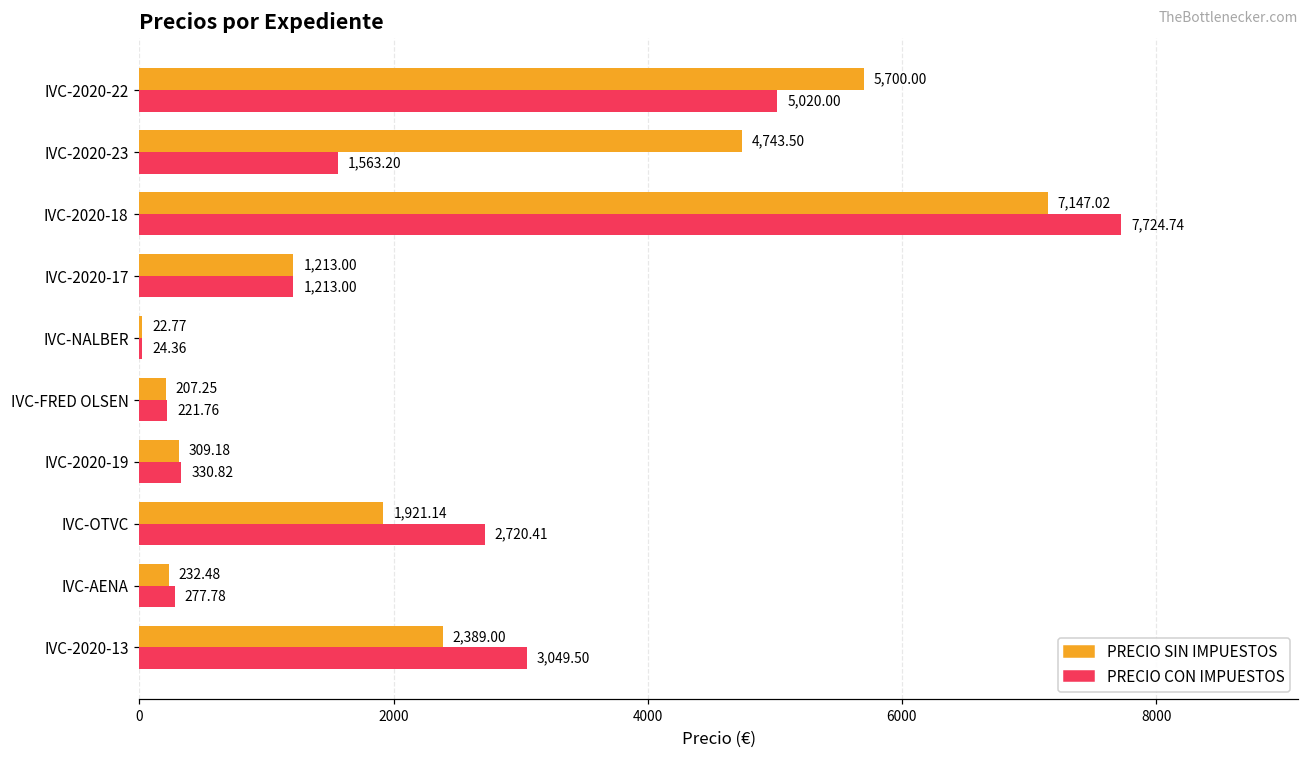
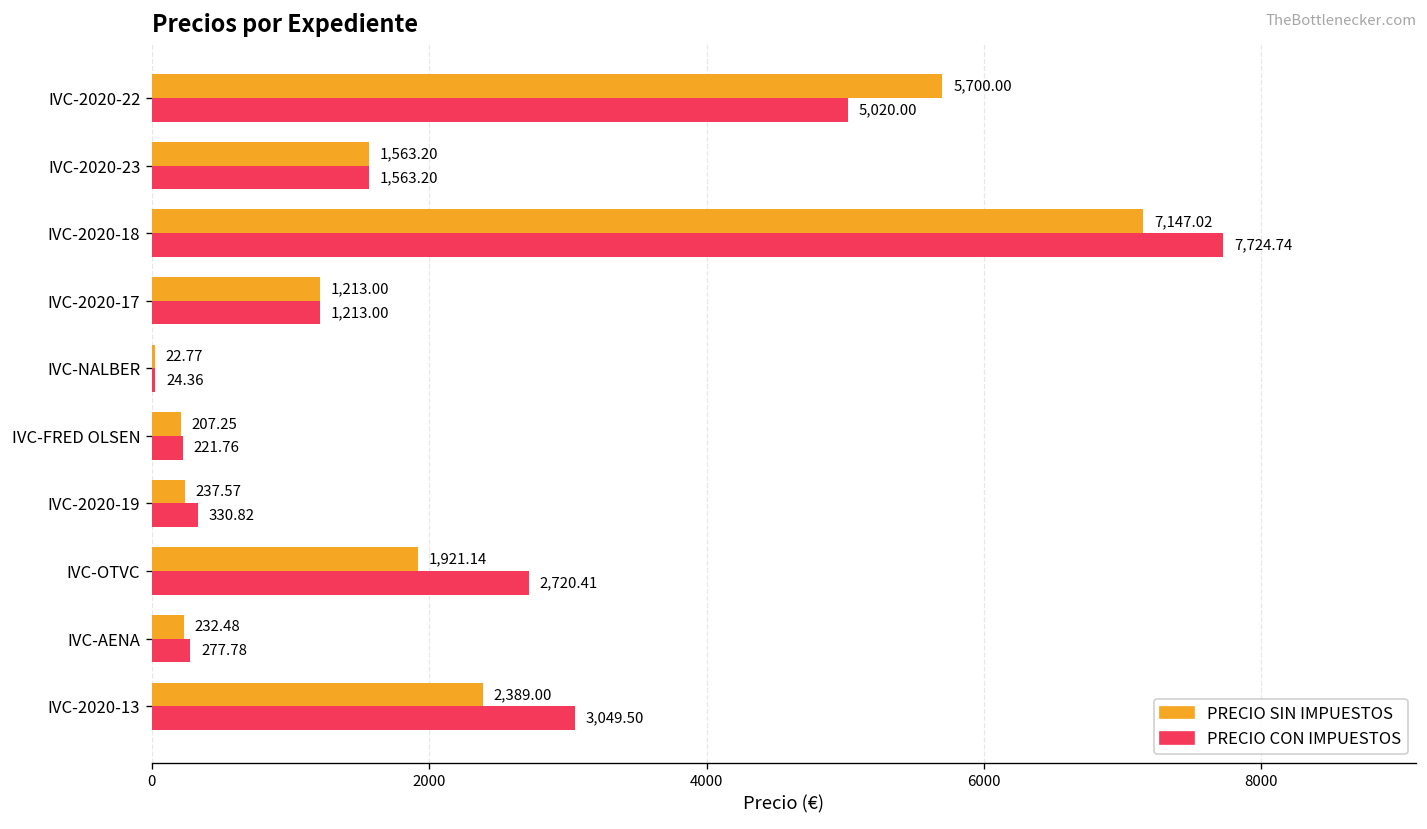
  {
    "PRECIO SIN IMPUESTOS": {
      "IVC-2020-22": "5,700.00",
-     "IVC-2020-23": "4,743.50",
+     "IVC-2020-23": "1,563.20",
      "IVC-2020-18": "7,147.02",
      "IVC-2020-17": "1,213.00",
      "IVC-NALBER": "22.77",
      "IVC-FRED OLSEN": "207.25",
-     "IVC-2020-19": "309.18",
+     "IVC-2020-19": "237.57",
      "IVC-OTVC": "1,921.14",
      "IVC-AENA": "232.48",
      "IVC-2020-13": "2,389.00"
    },
    "PRECIO CON IMPUESTOS": {
      "IVC-2020-22": "5,020.00",
      "IVC-2020-23": "1,563.20",
      "IVC-2020-18": "7,724.74",
      "IVC-2020-17": "1,213.00",
      "IVC-NALBER": "24.36",
      "IVC-FRED OLSEN": "221.76",
      "IVC-2020-19": "330.82",
      "IVC-OTVC": "2,720.41",
      "IVC-AENA": "277.78",
      "IVC-2020-13": "3,049.50"
    }
  }
